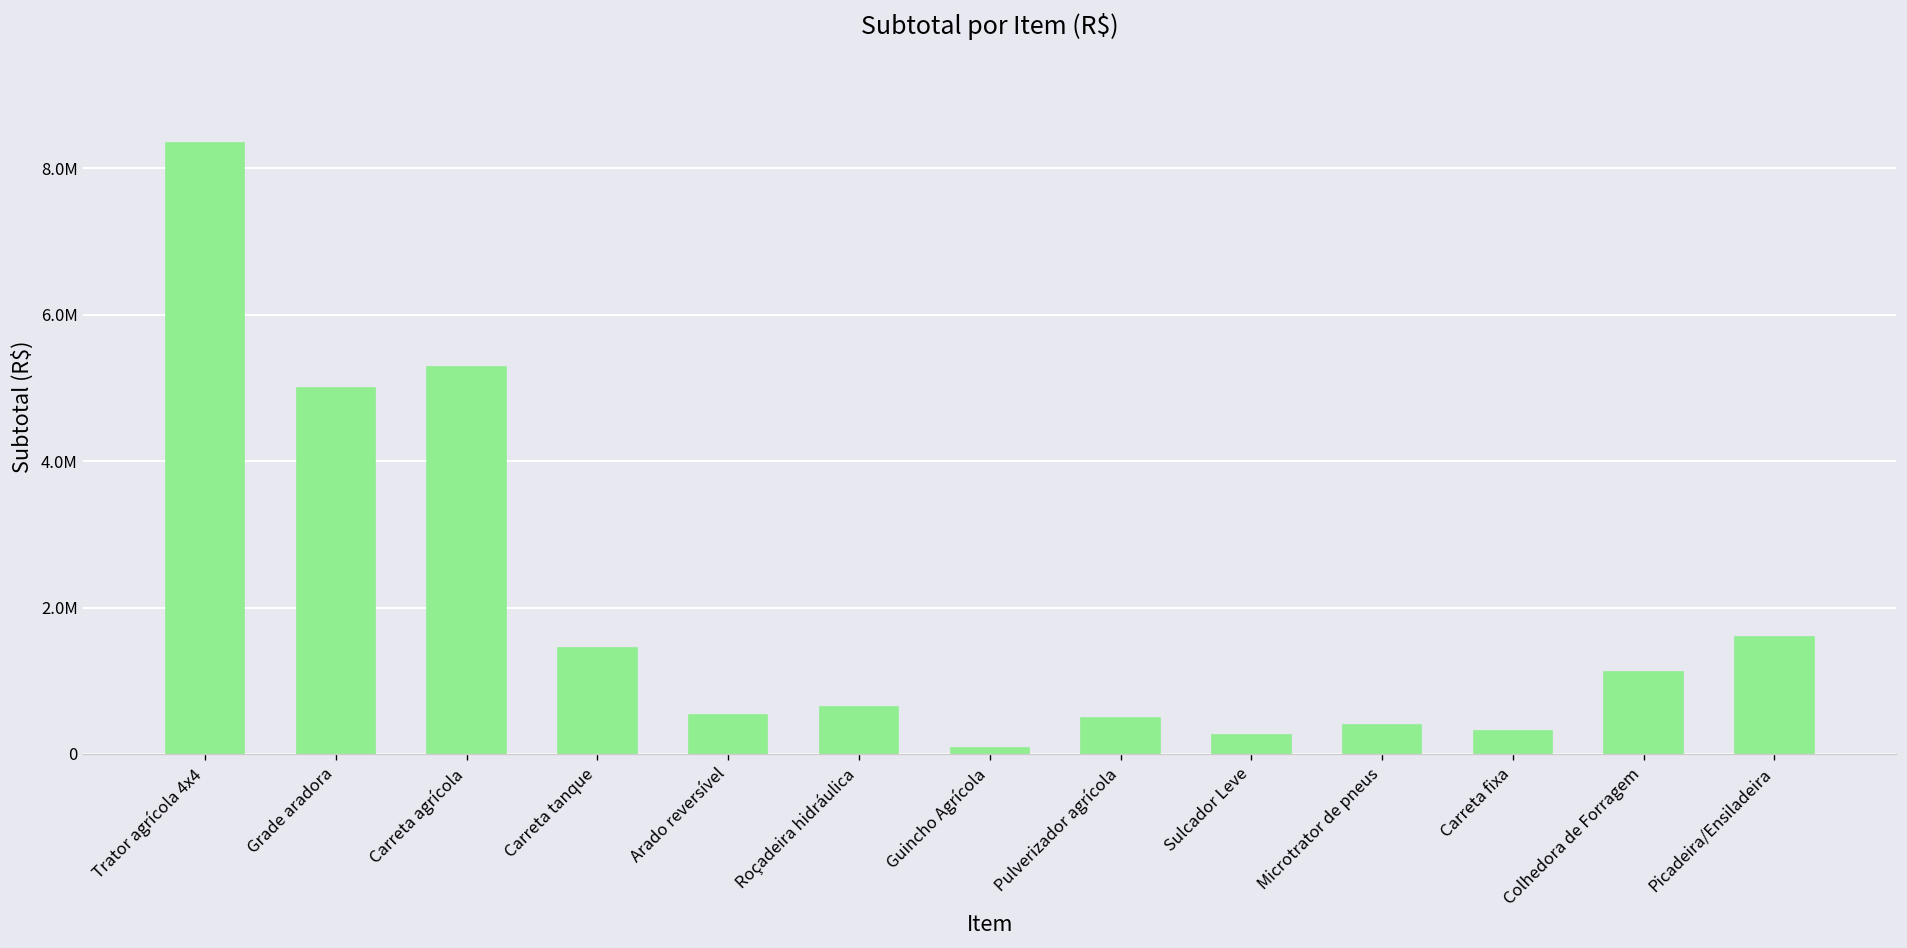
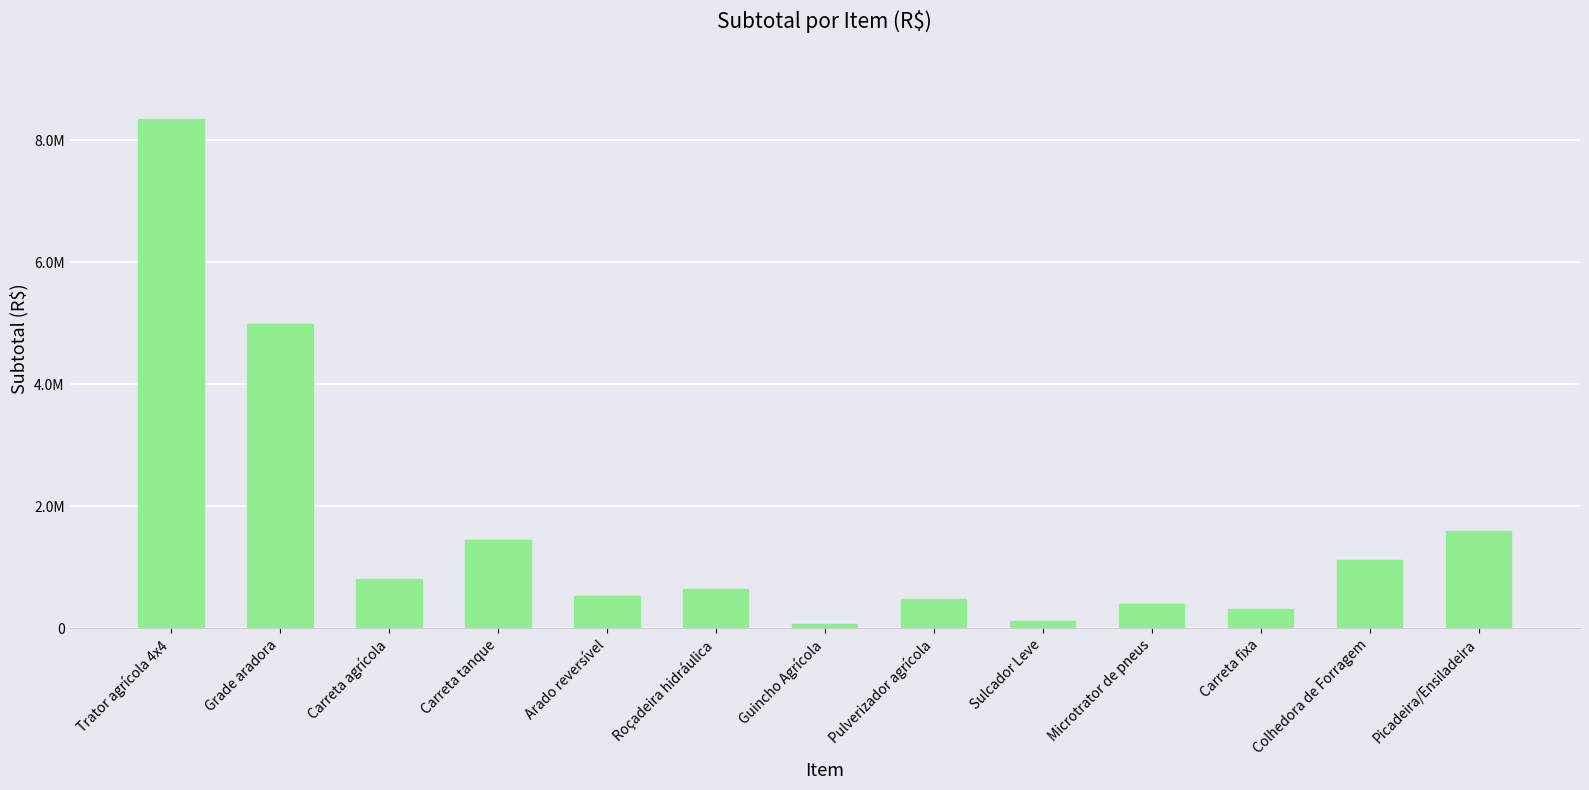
  {
    "Trator agrícola 4x4": 8400000,
    "Grade aradora": 5000000,
-   "Carreta agrícola": 5300000,
+   "Carreta agrícola": 800000,
    "Carreta tanque": 1500000,
    "Arado reversível": 500000,
    "Roçadeira hidráulica": 600000,
    "Guincho Agrícola": 100000,
    "Pulverizador agrícola": 500000,
-   "Sulcador Leve": 300000,
+   "Sulcador Leve": 100000,
    "Microtrator de pneus": 400000,
    "Carreta fixa": 300000,
    "Colhedora de Forragem": 1100000,
    "Picadeira/Ensiladeira": 1600000
  }
